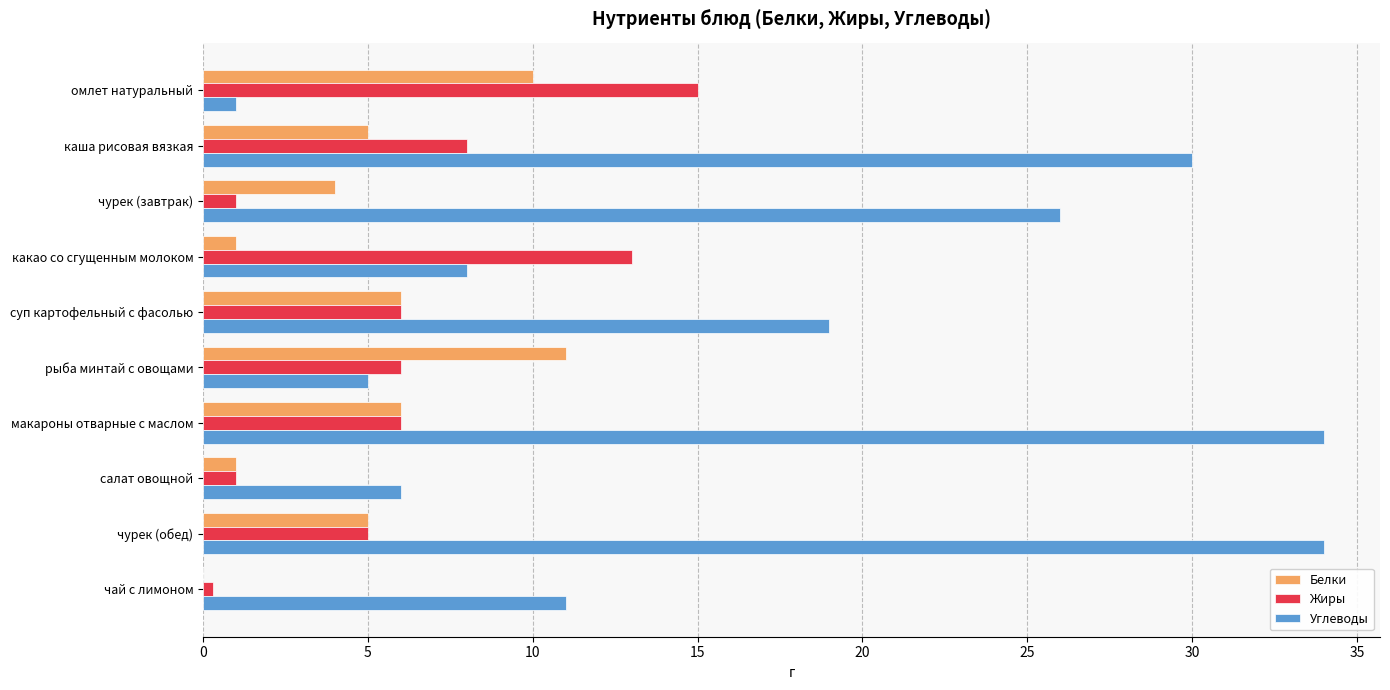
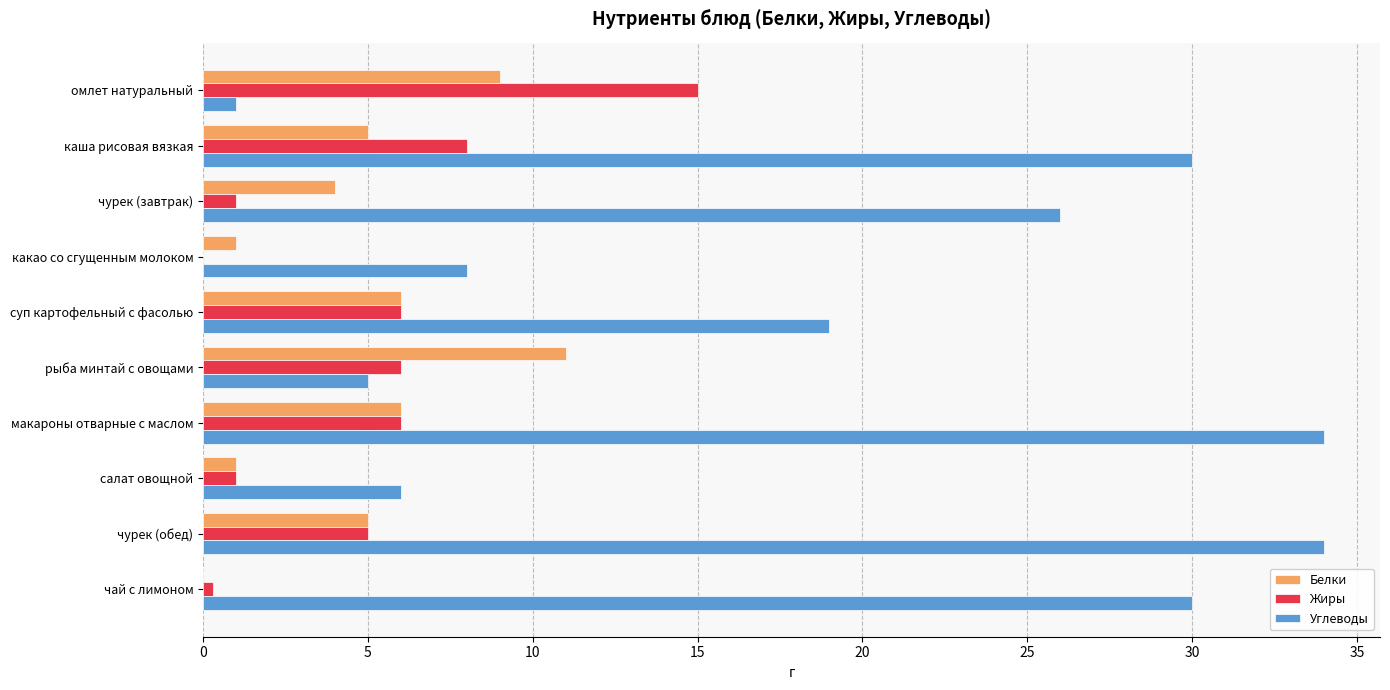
  {
    "Белки": {
-     "омлет натуральный": 10,
+     "омлет натуральный": 9,
      "каша рисовая вязкая": 5,
      "чурек (завтрак)": 4,
      "какао со сгущенным молоком": 1,
      "суп картофельный с фасолью": 6,
      "рыба минтай с овощами": 11,
      "макароны отварные с маслом": 6,
      "салат овощной": 1,
      "чурек (обед)": 5,
      "чай с лимоном": 0
    },
    "Жиры": {
      "омлет натуральный": 15,
      "каша рисовая вязкая": 8,
      "чурек (завтрак)": 1,
-     "какао со сгущенным молоком": 13,
+     "какао со сгущенным молоком": 0,
      "суп картофельный с фасолью": 6,
      "рыба минтай с овощами": 6,
      "макароны отварные с маслом": 6,
      "салат овощной": 1,
      "чурек (обед)": 5,
      "чай с лимоном": 0.3
    },
    "Углеводы": {
      "омлет натуральный": 1,
      "каша рисовая вязкая": 30,
      "чурек (завтрак)": 26,
      "какао со сгущенным молоком": 8,
      "суп картофельный с фасолью": 19,
      "рыба минтай с овощами": 5,
      "макароны отварные с маслом": 34,
      "салат овощной": 6,
      "чурек (обед)": 34,
-     "чай с лимоном": 11
+     "чай с лимоном": 30
    }
  }
